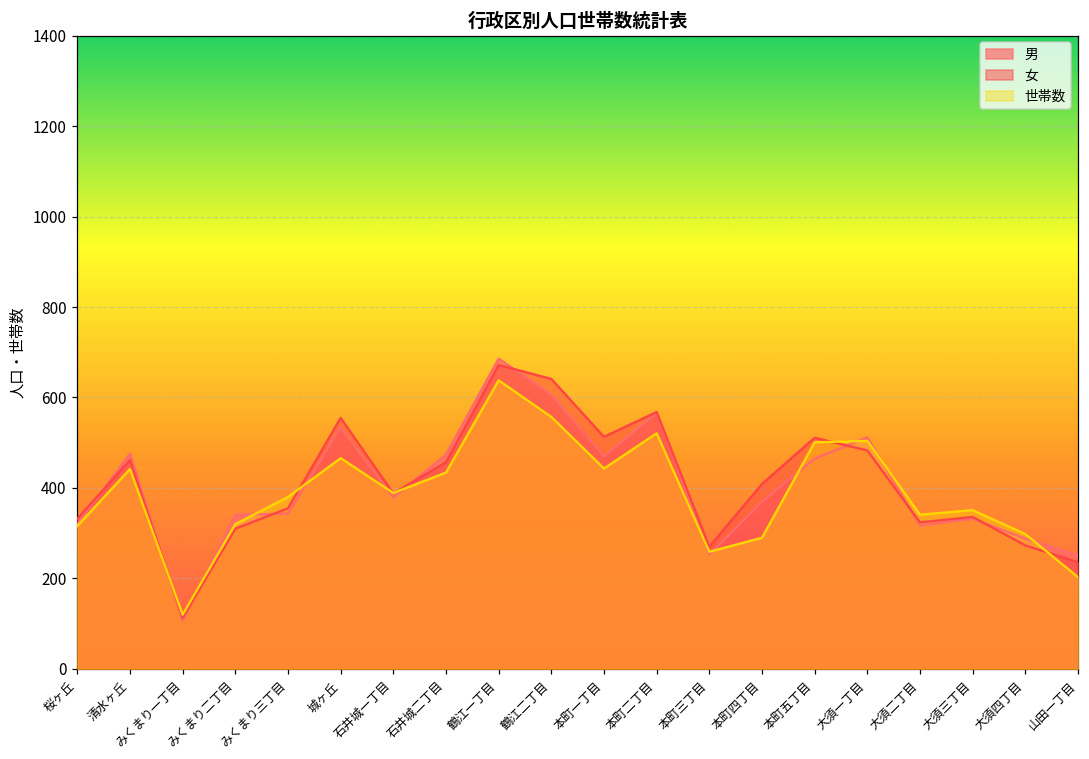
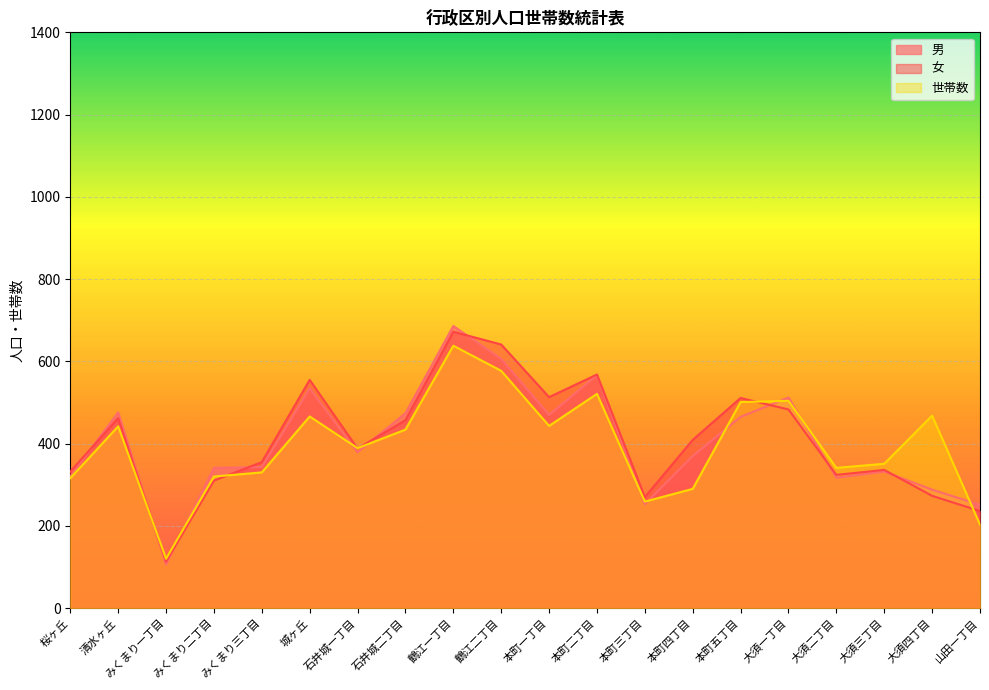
  {
    "世帯数": {
      "清水ヶ丘": 440,
      "みくまり一丁目": 120,
      "みくまり二丁目": 320,
-     "みくまり三丁目": 380,
+     "みくまり三丁目": 330,
      "城ヶ丘": 470,
      "石井城二丁目": 430,
      "鶴江一丁目": 640,
-     "鶴江二丁目": 560,
+     "鶴江二丁目": 580,
      "本町一丁目": 440,
      "本町二丁目": 520,
      "本町四丁目": 290,
      "本町五丁目": 500,
      "大須一丁目": 500,
      "大須二丁目": 340,
      "大須三丁目": 350,
-     "大須四丁目": 300,
+     "大須四丁目": 470,
      "山田一丁目": 200
    }
  }
